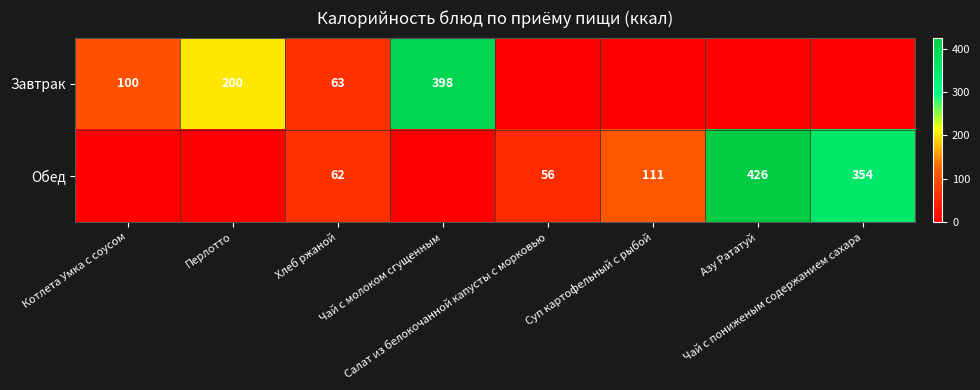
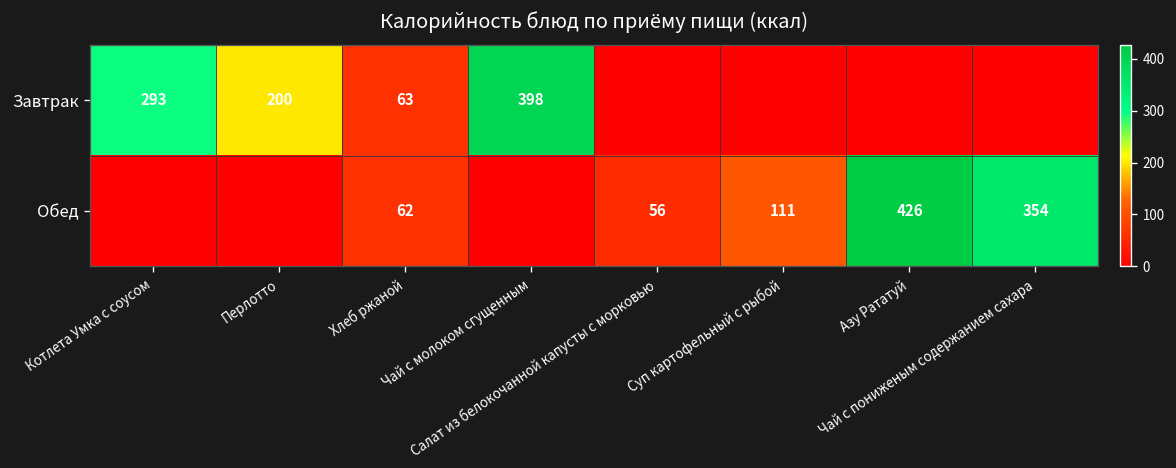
  {
    "Завтрак": {
-     "Котлета Умка с соусом": 100,
+     "Котлета Умка с соусом": 293,
      "Перлотто": 200,
      "Хлеб ржаной": 63,
      "Чай с молоком сгущенным": 398
    },
    "Обед": {
      "Хлеб ржаной": 62,
      "Салат из белокочанной капусты с морковью": 56,
      "Суп картофельный с рыбой": 111,
      "Азу Рататуй": 426,
      "Чай с пониженым содержанием сахара": 354
    }
  }
